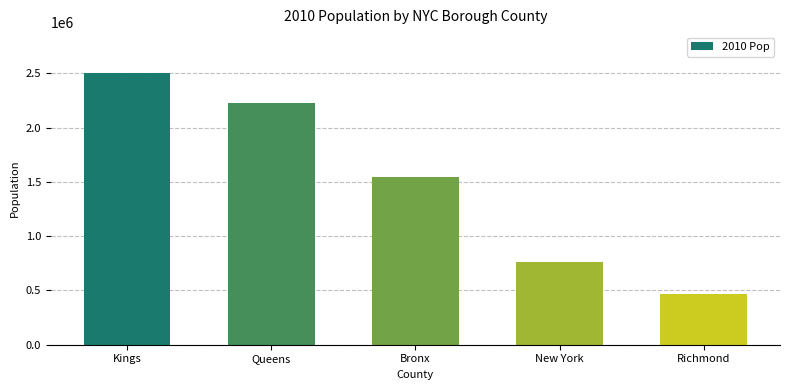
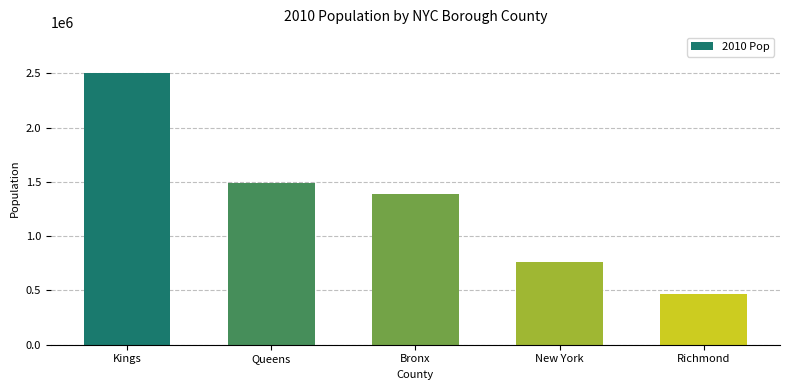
  {
    "Kings": 2500000,
-   "Queens": 2230000,
-   "Bronx": 1550000,
+   "Queens": 1490000,
+   "Bronx": 1390000,
    "New York": 760000,
    "Richmond": 470000
  }
